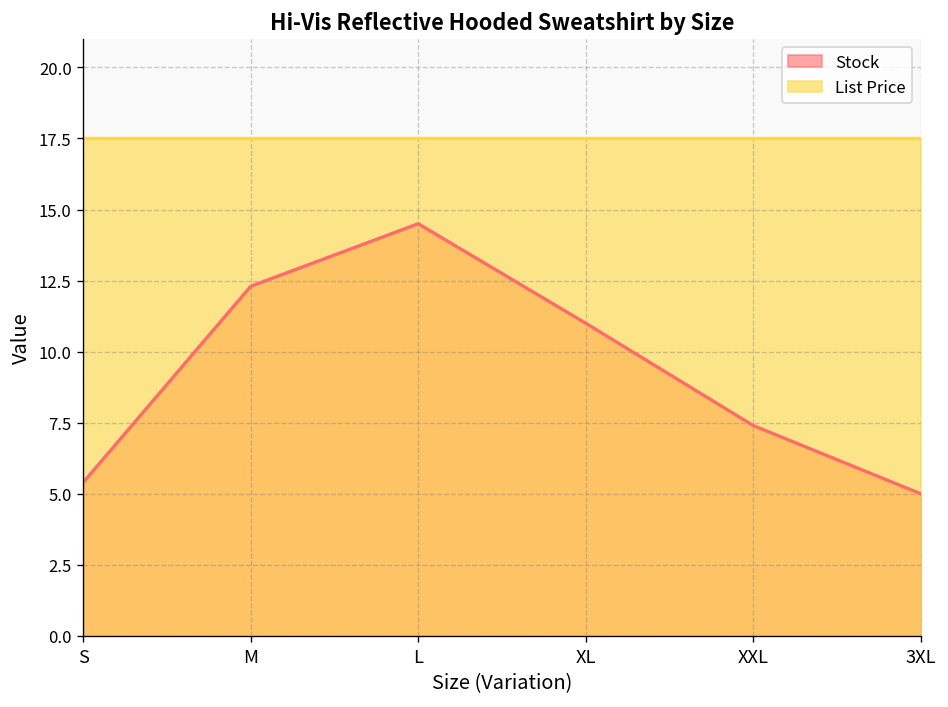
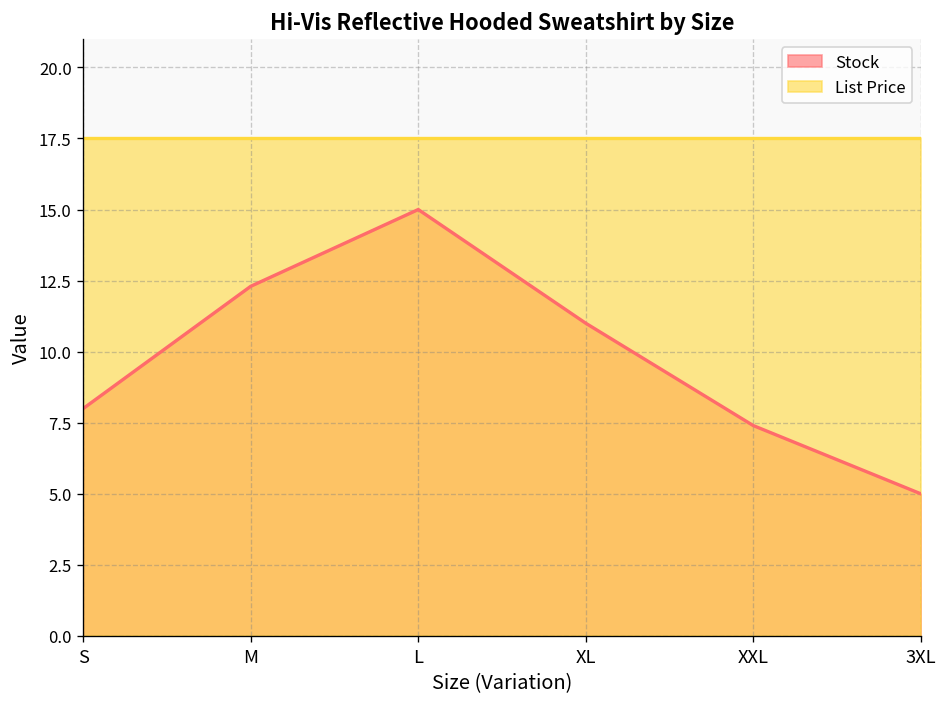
  {
    "Stock": {
-     "S": 5.4,
+     "S": 8.0,
      "M": 12.3,
-     "L": 14.5,
+     "L": 15.0,
      "XL": 11.0,
      "XXL": 7.4,
      "3XL": 5.0
    },
    "List Price": {
      "S": 17.5,
      "M": 17.5,
      "L": 17.5,
      "XL": 17.5,
      "XXL": 17.5,
      "3XL": 17.5
    }
  }
